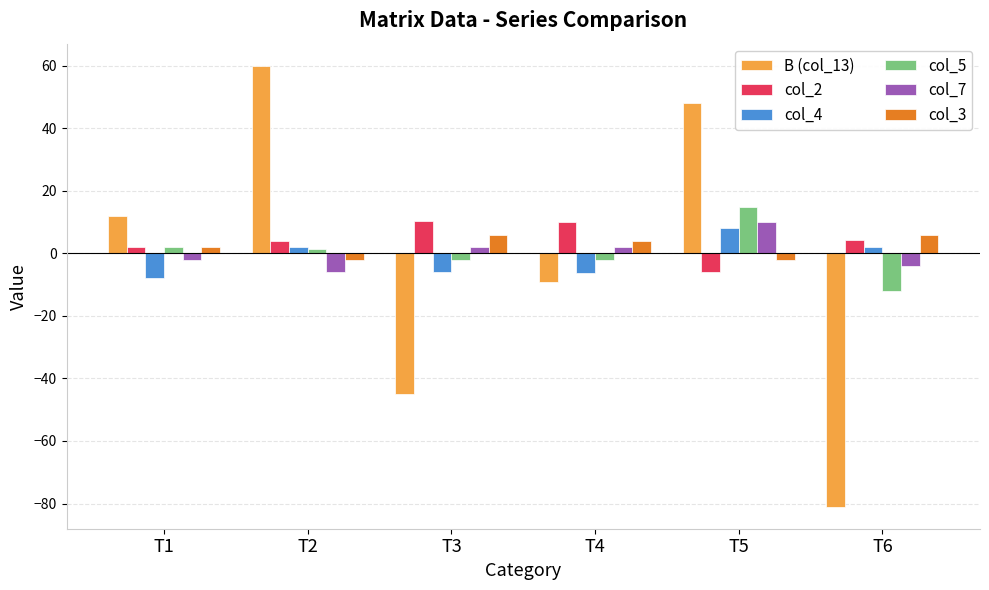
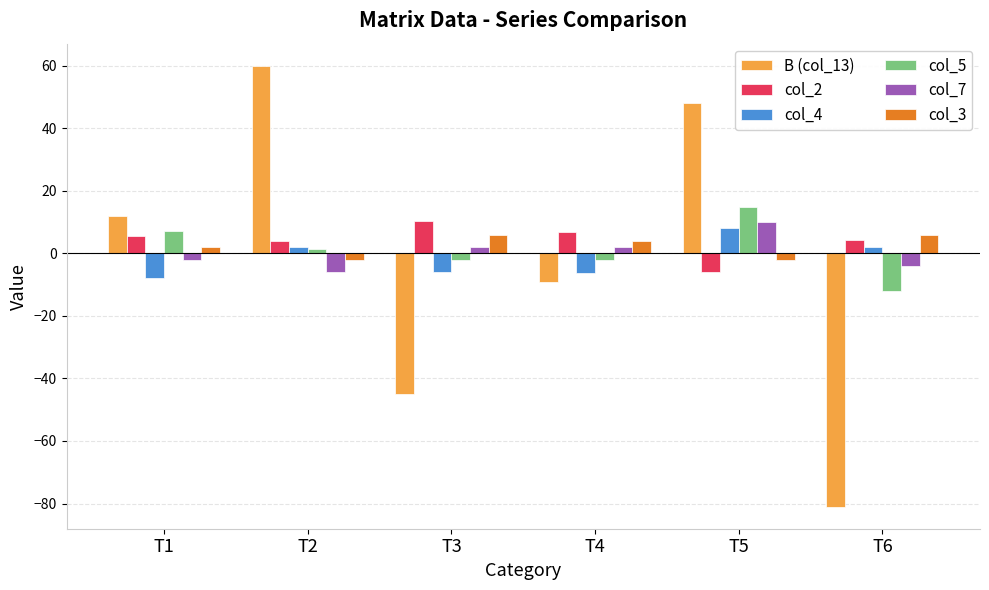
  {
    "col_2": {
-     "T1": 2,
+     "T1": 5,
      "T2": 4,
      "T3": 10,
-     "T4": 10,
+     "T4": 7,
      "T5": -6,
      "T6": 4
    },
    "col_4": {
      "T1": -8,
      "T2": 2,
      "T3": -6,
      "T4": -6,
      "T5": 8,
      "T6": 2
    },
    "col_5": {
-     "T1": 2,
+     "T1": 7,
      "T2": 1,
      "T3": -2,
      "T4": -2,
      "T5": 15,
      "T6": -12
    },
    "col_7": {
      "T1": -2,
      "T2": -6,
      "T3": 2,
      "T4": 2,
      "T5": 10,
      "T6": -4
    }
  }
